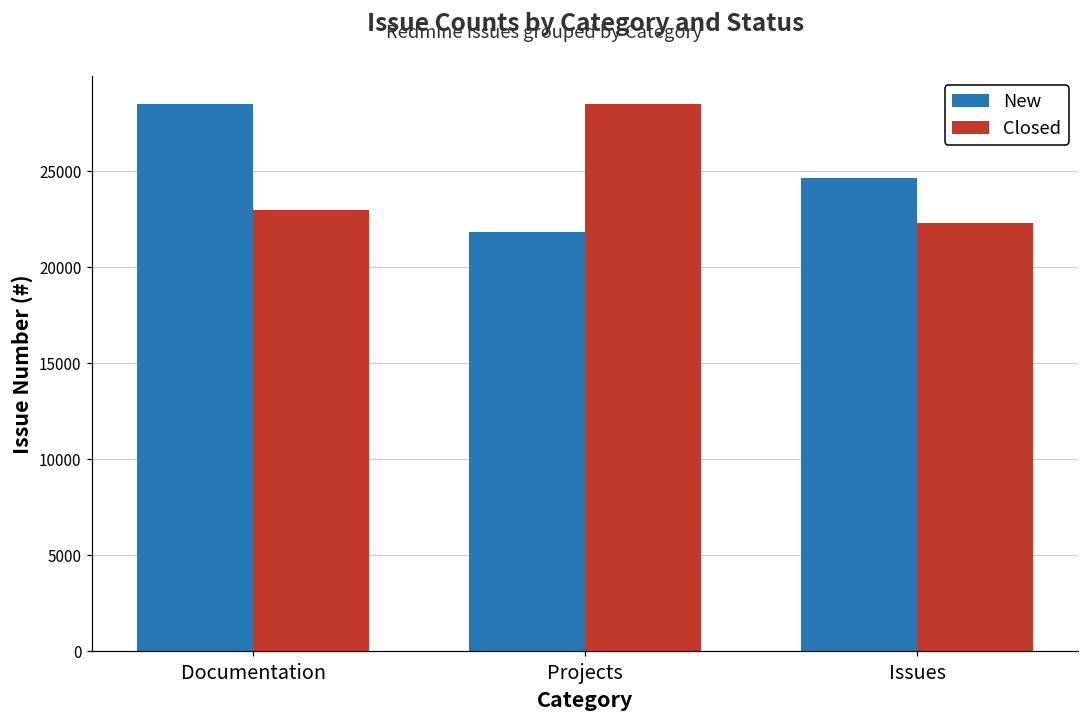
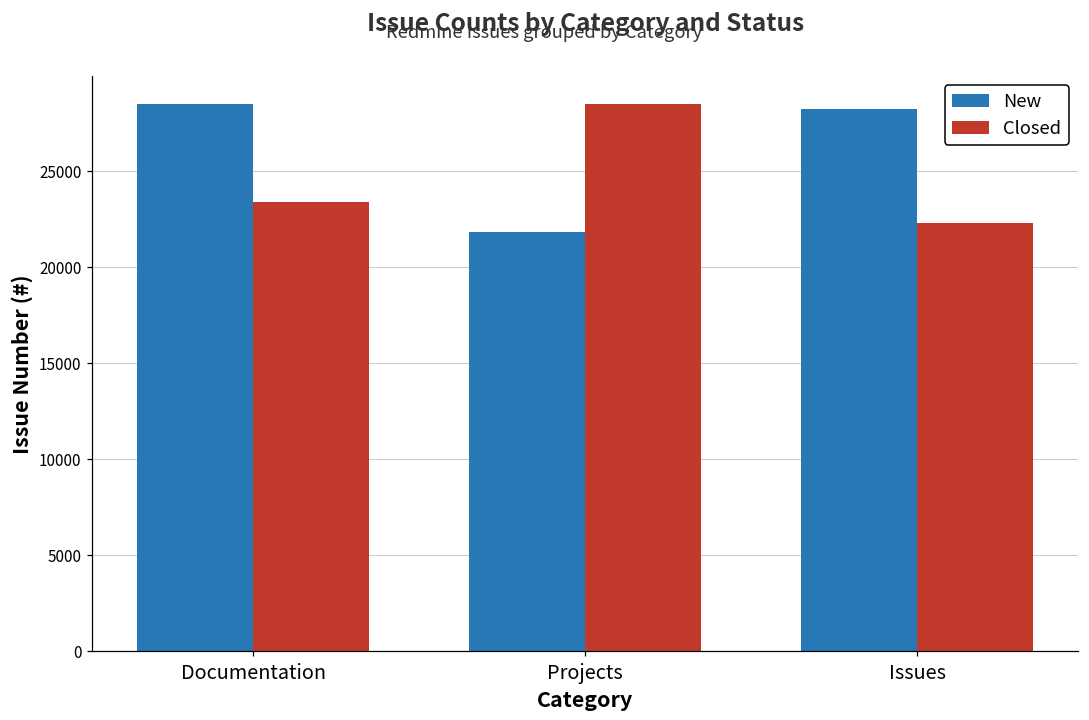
  {
    "New": {
      "Documentation": 28500,
      "Projects": 21900,
-     "Issues": 24700
+     "Issues": 28300
    },
    "Closed": {
-     "Documentation": 23000,
+     "Documentation": 23400,
      "Projects": 28500,
      "Issues": 22300
    }
  }
